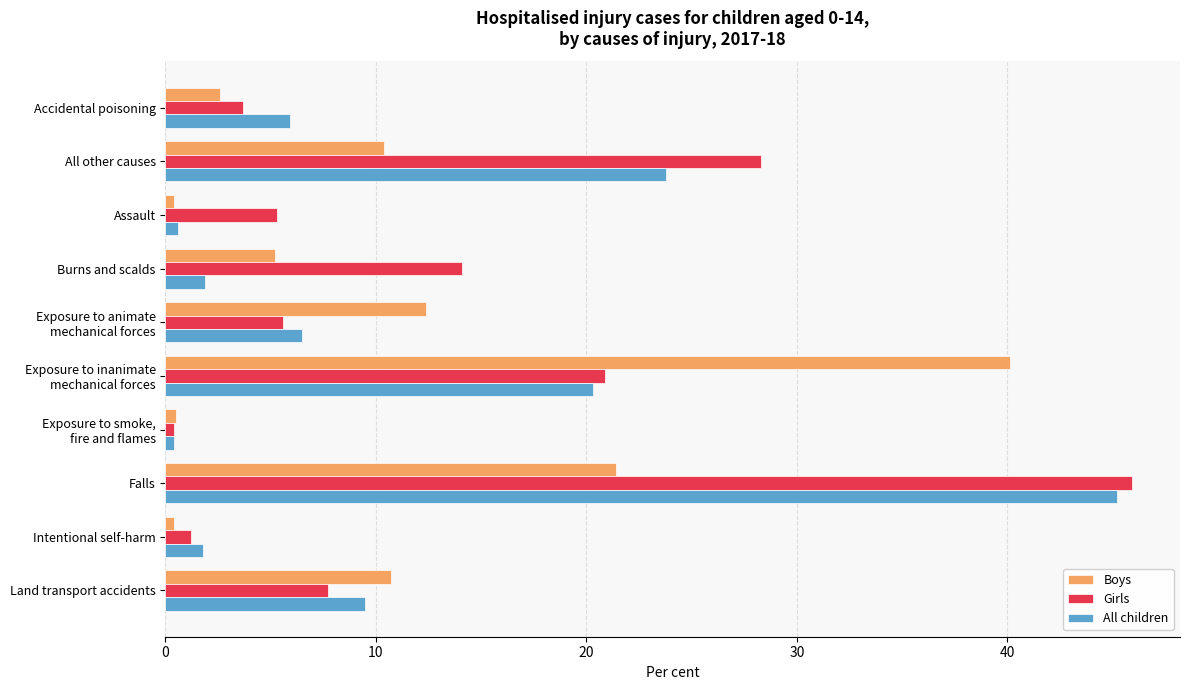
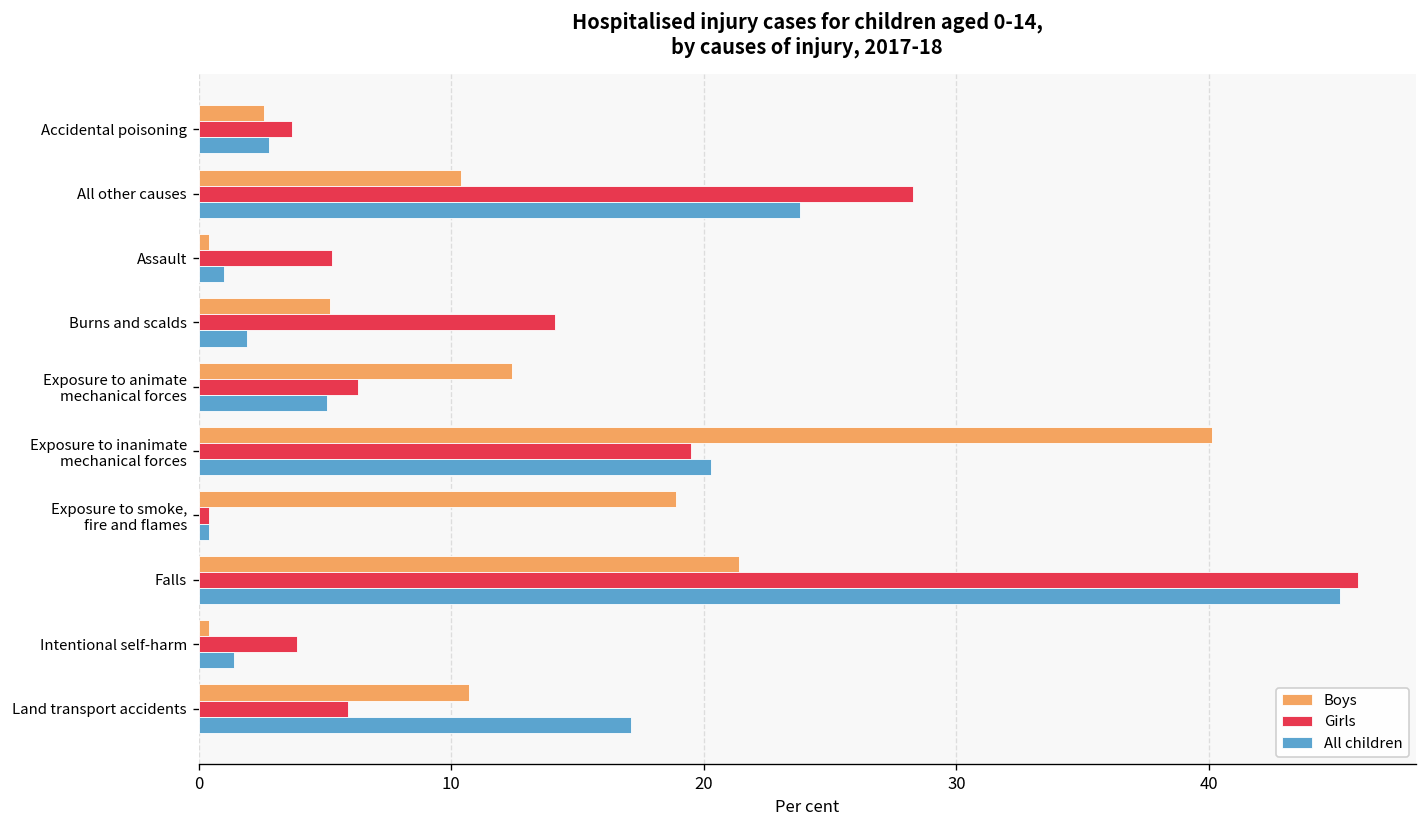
  {
    "Boys": {
      "Accidental poisoning": 2.6,
      "All other causes": 10.4,
      "Assault": 0.4,
      "Burns and scalds": 5.2,
      "Exposure to animate mechanical forces": 12.4,
      "Exposure to inanimate mechanical forces": 40.1,
-     "Exposure to smoke, fire and flames": 0.5,
+     "Exposure to smoke, fire and flames": 18.9,
      "Falls": 21.4,
      "Intentional self-harm": 0.4,
      "Land transport accidents": 10.7
    },
    "Girls": {
      "Accidental poisoning": 3.7,
      "All other causes": 28.3,
      "Assault": 5.3,
      "Burns and scalds": 14.1,
-     "Exposure to animate mechanical forces": 5.6,
-     "Exposure to inanimate mechanical forces": 20.9,
+     "Exposure to animate mechanical forces": 6.3,
+     "Exposure to inanimate mechanical forces": 19.5,
      "Exposure to smoke, fire and flames": 0.4,
      "Falls": 45.9,
-     "Intentional self-harm": 1.2,
-     "Land transport accidents": 7.7
+     "Intentional self-harm": 3.9,
+     "Land transport accidents": 5.9
    },
    "All children": {
-     "Accidental poisoning": 5.9,
+     "Accidental poisoning": 2.8,
      "All other causes": 23.8,
-     "Assault": 0.6,
+     "Assault": 1.0,
      "Burns and scalds": 1.9,
-     "Exposure to animate mechanical forces": 6.5,
+     "Exposure to animate mechanical forces": 5.1,
      "Exposure to inanimate mechanical forces": 20.3,
      "Exposure to smoke, fire and flames": 0.4,
      "Falls": 45.2,
-     "Intentional self-harm": 1.8,
-     "Land transport accidents": 9.5
+     "Intentional self-harm": 1.4,
+     "Land transport accidents": 17.1
    }
  }
